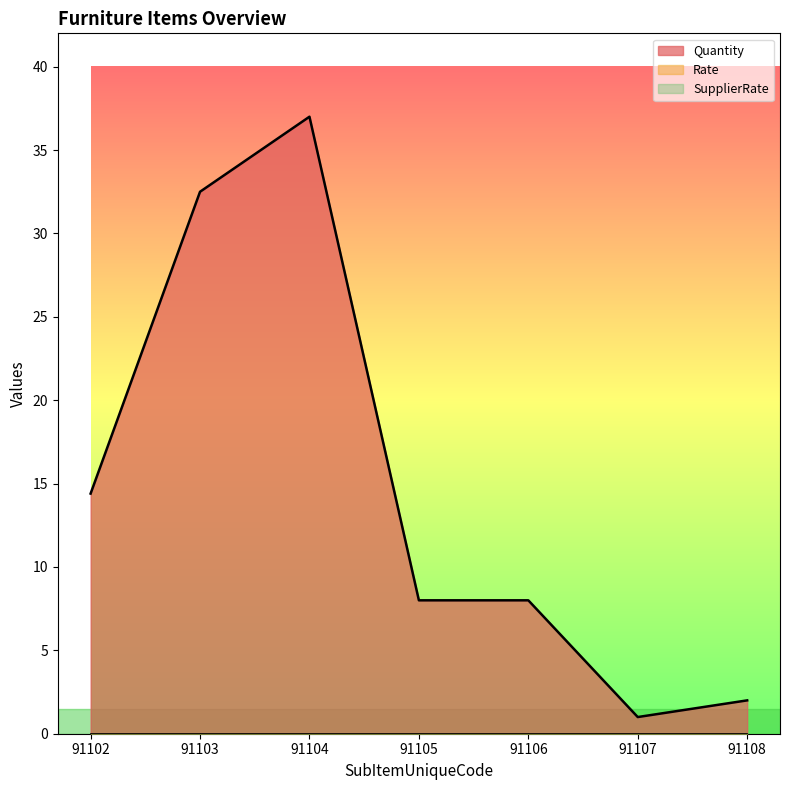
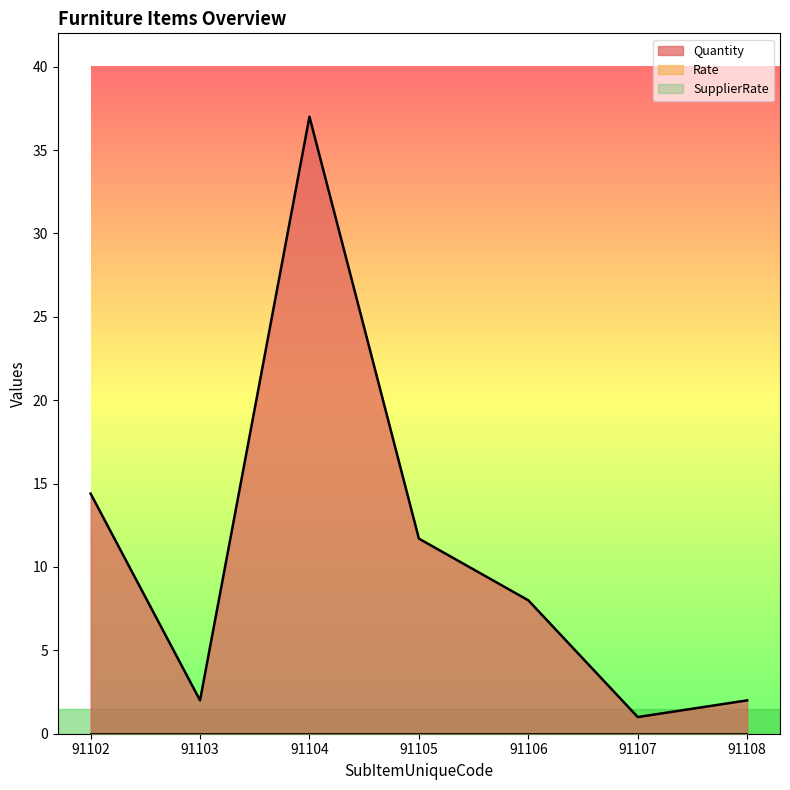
  {
    "Quantity": {
      "91102": 14.4,
-     "91103": 32.5,
+     "91103": 2.0,
      "91104": 37.0,
-     "91105": 8.0,
+     "91105": 11.7,
      "91106": 8.0,
      "91108": 2.0
    }
  }
